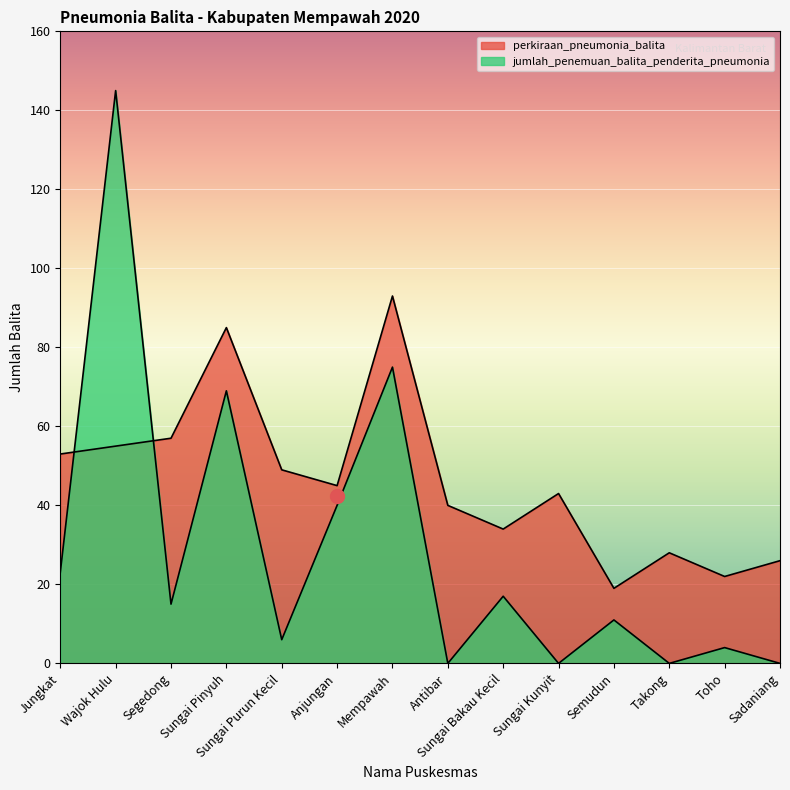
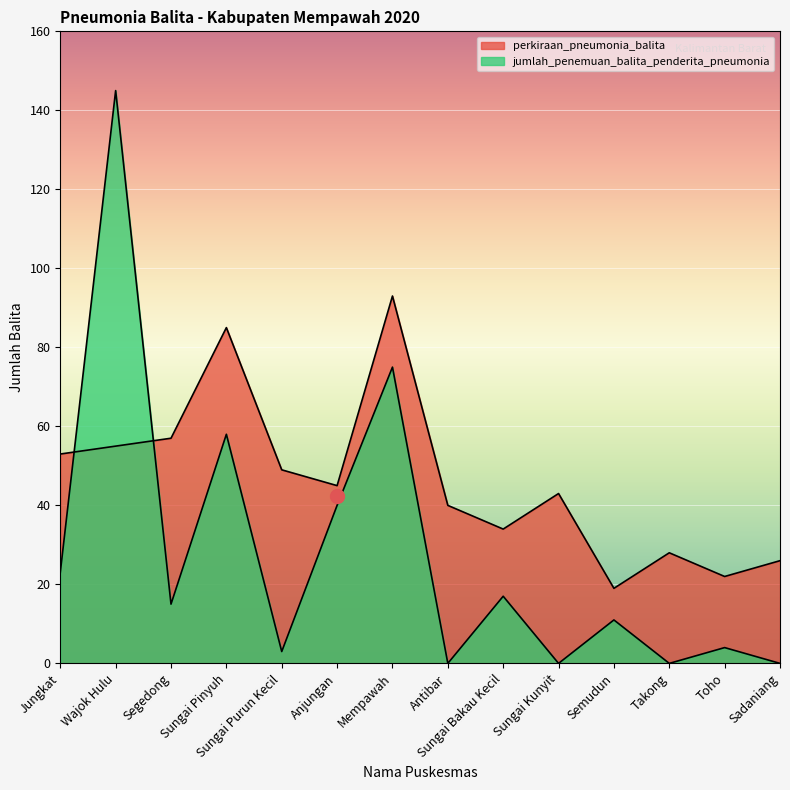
  {
    "jumlah_penemuan_balita_penderita_pneumonia": {
      "Jungkat": 23,
      "Wajok Hulu": 145,
      "Segedong": 15,
-     "Sungai Pinyuh": 69,
-     "Sungai Purun Kecil": 6,
+     "Sungai Pinyuh": 58,
+     "Sungai Purun Kecil": 3,
      "Anjungan": 40,
      "Mempawah": 75,
      "Antibar": 0,
      "Sungai Bakau Kecil": 17,
      "Sungai Kunyit": 0,
      "Semudun": 11,
      "Takong": 0,
      "Toho": 4,
      "Sadaniang": 0
    }
  }
